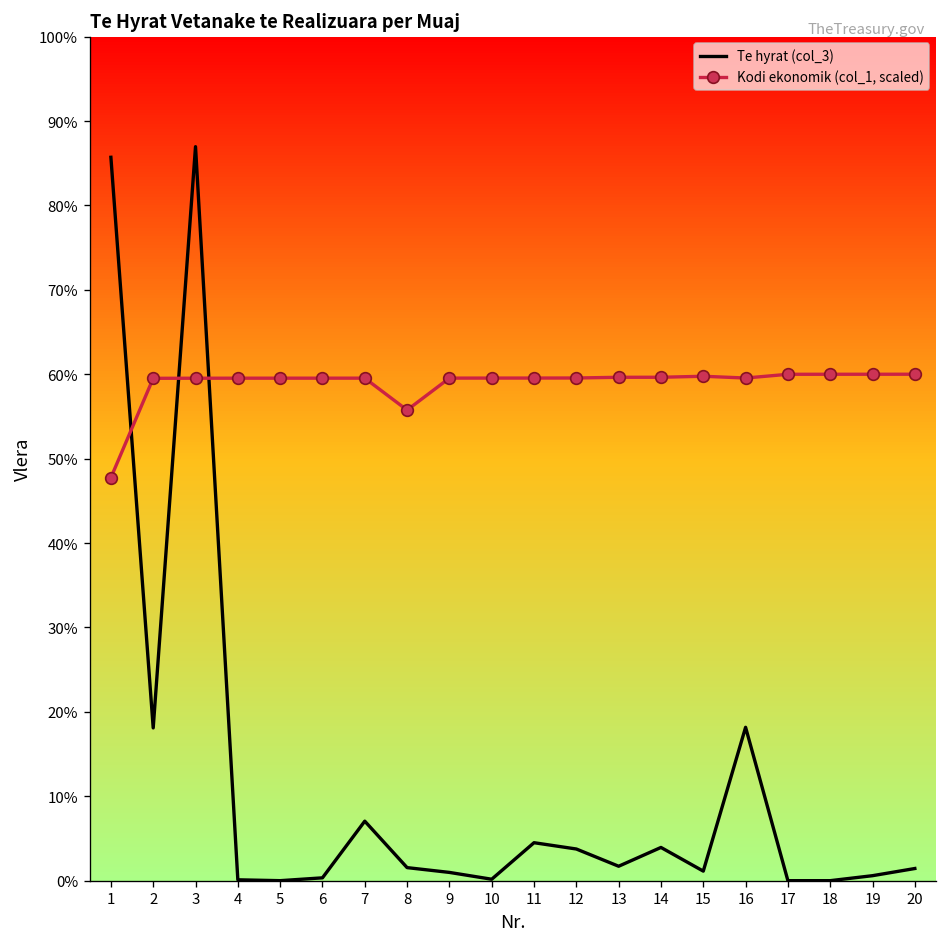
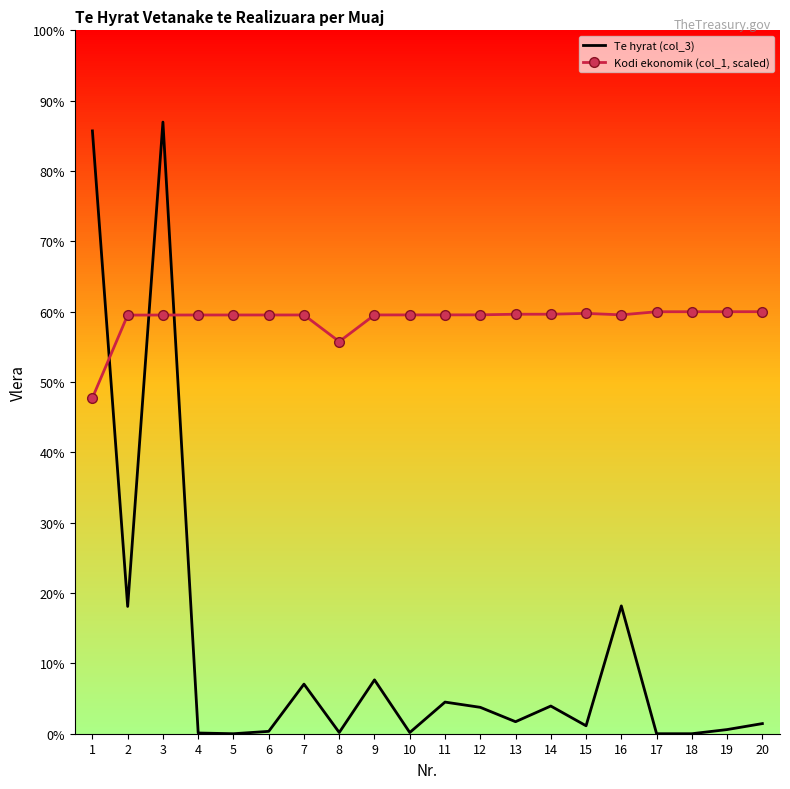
  {
    "Te hyrat (col_3)": {
      "1": "86%",
      "2": "18%",
      "3": "87%",
      "4": "0%",
      "5": "0%",
      "6": "0%",
      "7": "7%",
-     "8": "2%",
-     "9": "1%",
+     "8": "0%",
+     "9": "8%",
      "10": "0%",
      "11": "4%",
      "12": "4%",
      "13": "2%",
      "14": "4%",
      "15": "1%",
      "16": "18%",
      "17": "0%",
      "18": "0%",
      "19": "1%",
      "20": "1%"
    },
    "Kodi ekonomik (col_1, scaled)": {
      "1": "48%",
      "2": "60%",
      "3": "60%",
      "4": "60%",
      "5": "60%",
      "6": "60%",
      "7": "60%",
      "8": "56%",
      "9": "60%",
      "10": "60%",
      "11": "60%",
      "12": "60%",
      "13": "60%",
      "14": "60%",
      "15": "60%",
      "16": "60%",
      "17": "60%",
      "18": "60%",
      "19": "60%",
      "20": "60%"
    }
  }
